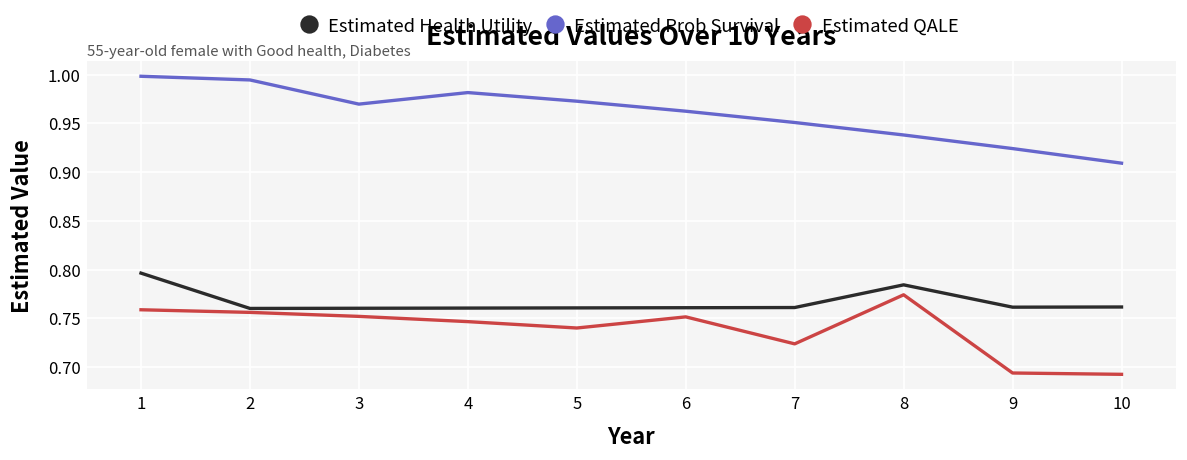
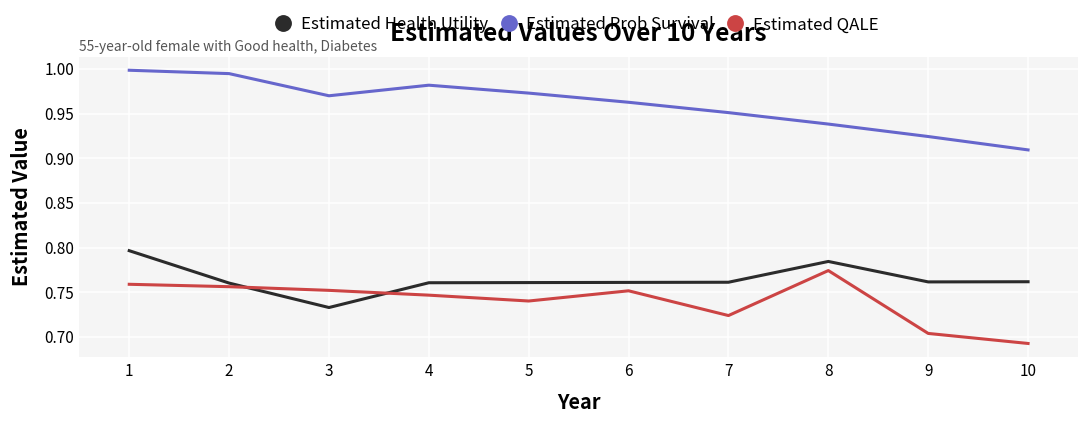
  {
    "Estimated Health Utility": {
      "1": 0.80,
      "2": 0.76,
-     "3": 0.76,
+     "3": 0.73,
      "4": 0.76,
      "5": 0.76,
      "6": 0.76,
      "7": 0.76,
      "8": 0.78,
      "9": 0.76,
      "10": 0.76
    },
    "Estimated Prob Survival": {
      "2": 0.99,
      "3": 0.97,
      "4": 0.98,
      "5": 0.97,
      "6": 0.96,
      "7": 0.95,
      "8": 0.94,
      "9": 0.92,
      "10": 0.91
    },
    "Estimated QALE": {
      "1": 0.76,
      "2": 0.76,
      "3": 0.75,
      "4": 0.75,
      "5": 0.74,
      "6": 0.75,
      "7": 0.72,
      "8": 0.77,
-     "9": 0.69,
+     "9": 0.70,
      "10": 0.69
    }
  }
